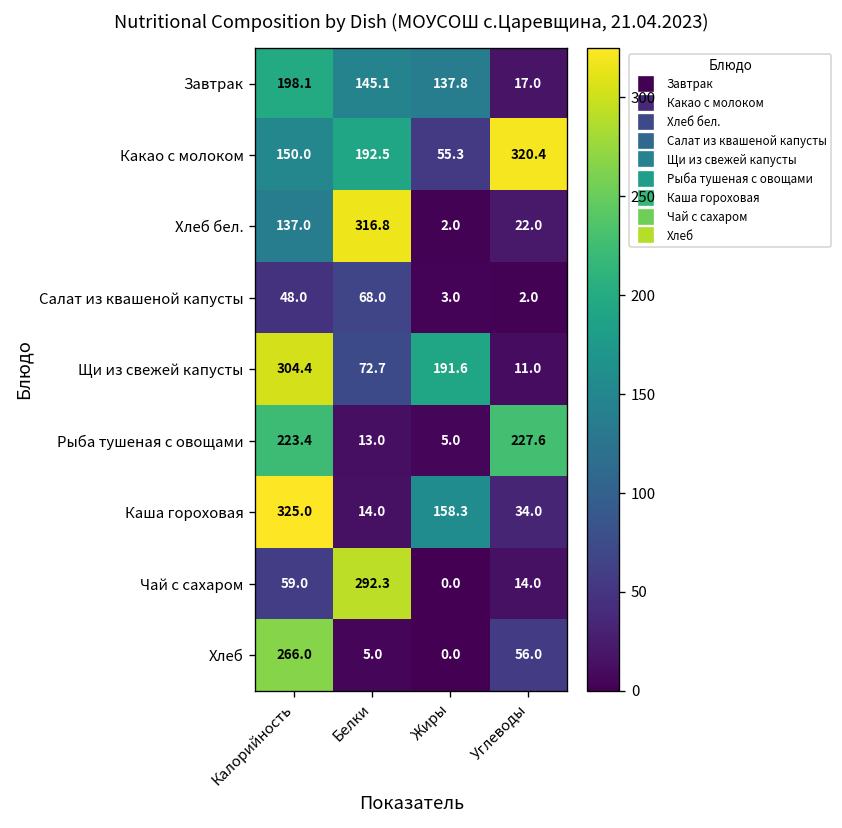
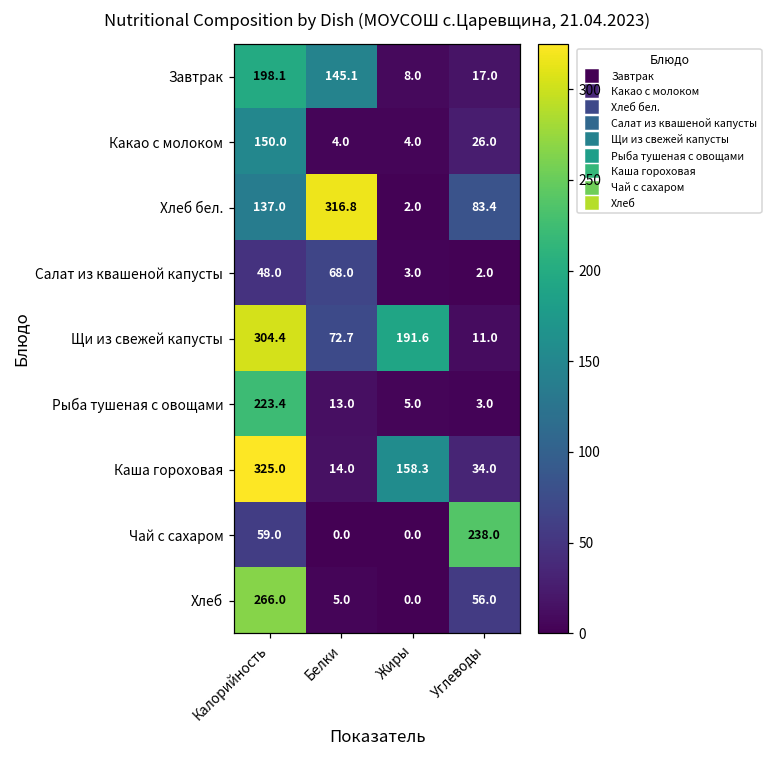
  {
    "Завтрак": {
      "Калорийность": 198.1,
      "Белки": 145.1,
-     "Жиры": 137.8,
+     "Жиры": 8.0,
      "Углеводы": 17.0
    },
    "Какао с молоком": {
      "Калорийность": 150.0,
-     "Белки": 192.5,
-     "Жиры": 55.3,
-     "Углеводы": 320.4
+     "Белки": 4.0,
+     "Жиры": 4.0,
+     "Углеводы": 26.0
    },
    "Хлеб бел.": {
      "Калорийность": 137.0,
      "Белки": 316.8,
      "Жиры": 2.0,
-     "Углеводы": 22.0
+     "Углеводы": 83.4
    },
    "Салат из квашеной капусты": {
      "Калорийность": 48.0,
      "Белки": 68.0,
      "Жиры": 3.0,
      "Углеводы": 2.0
    },
    "Щи из свежей капусты": {
      "Калорийность": 304.4,
      "Белки": 72.7,
      "Жиры": 191.6,
      "Углеводы": 11.0
    },
    "Рыба тушеная с овощами": {
      "Калорийность": 223.4,
      "Белки": 13.0,
      "Жиры": 5.0,
-     "Углеводы": 227.6
+     "Углеводы": 3.0
    },
    "Каша гороховая": {
      "Калорийность": 325.0,
      "Белки": 14.0,
      "Жиры": 158.3,
      "Углеводы": 34.0
    },
    "Чай с сахаром": {
      "Калорийность": 59.0,
-     "Белки": 292.3,
+     "Белки": 0.0,
      "Жиры": 0.0,
-     "Углеводы": 14.0
+     "Углеводы": 238.0
    },
    "Хлеб": {
      "Калорийность": 266.0,
      "Белки": 5.0,
      "Жиры": 0.0,
      "Углеводы": 56.0
    }
  }
